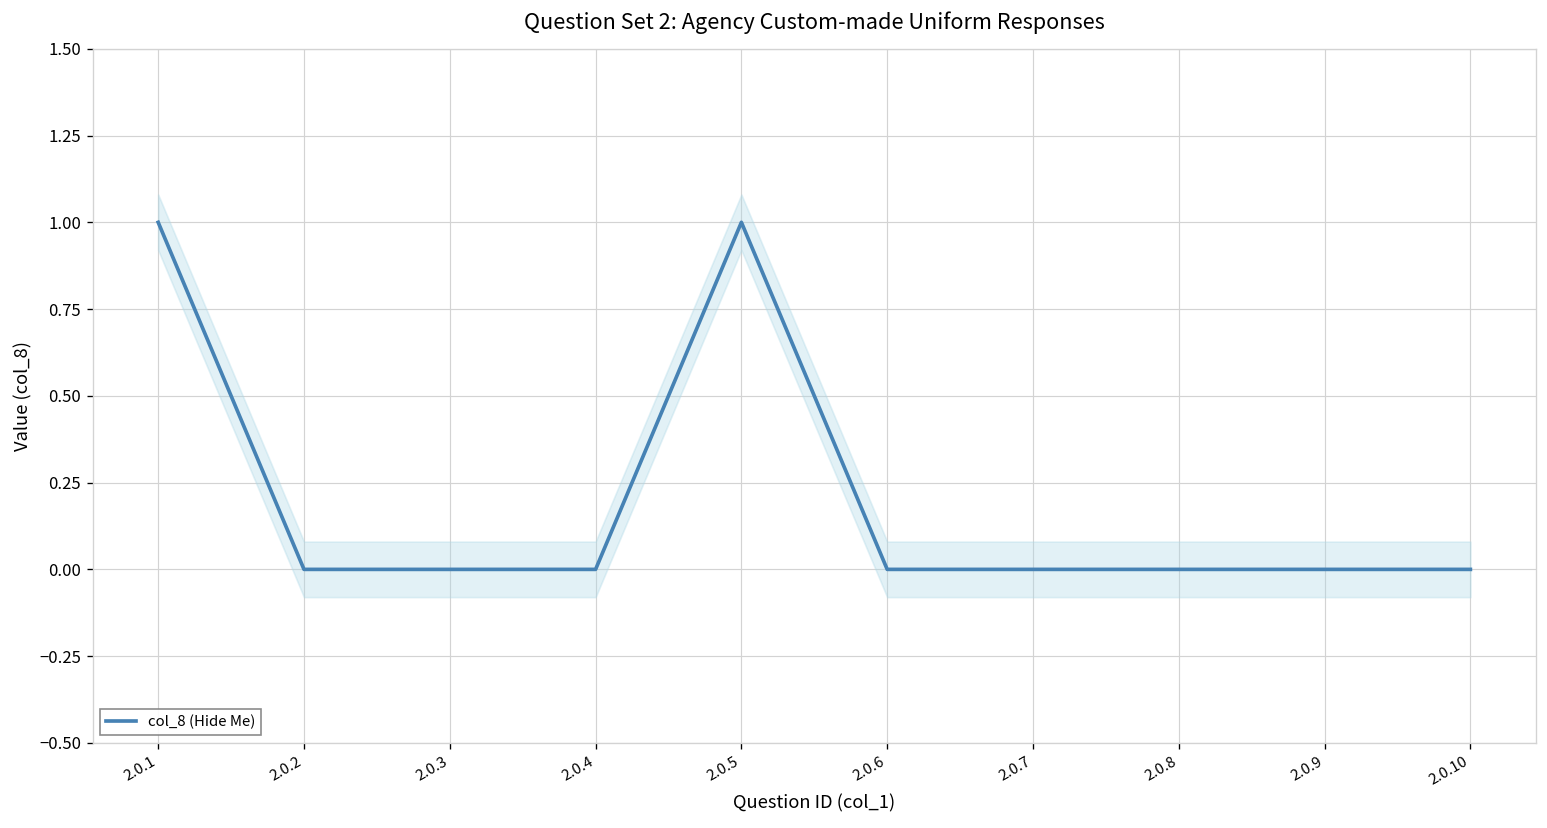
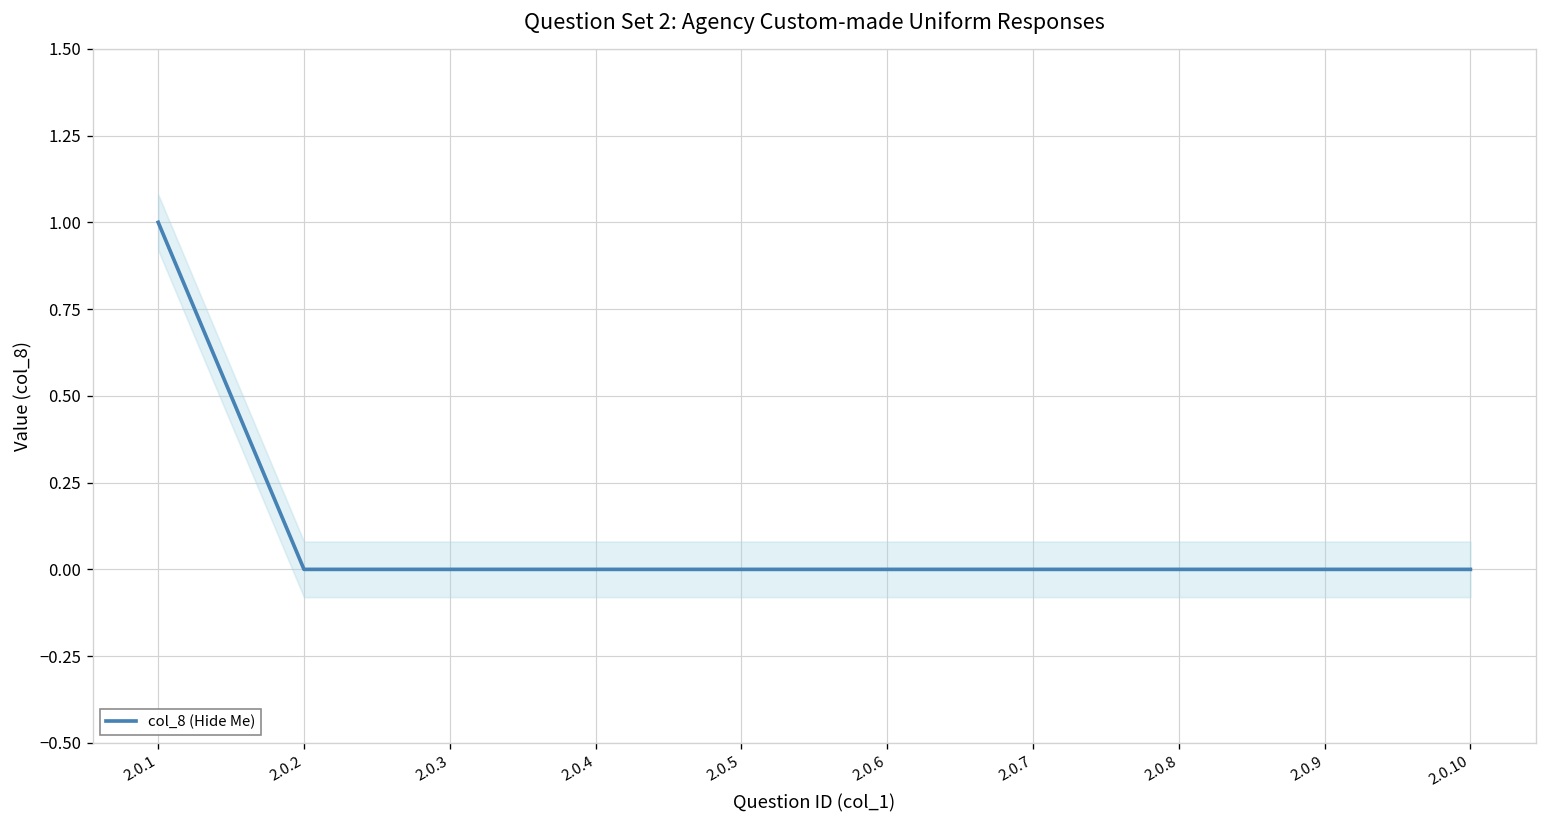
  {
    "col_8 (Hide Me)": {
      "2.0.1": 1,
      "2.0.2": 0,
      "2.0.3": 0,
      "2.0.4": 0,
-     "2.0.5": 1,
+     "2.0.5": 0,
      "2.0.6": 0,
      "2.0.7": 0,
      "2.0.8": 0,
      "2.0.9": 0,
      "2.0.10": 0
    }
  }
